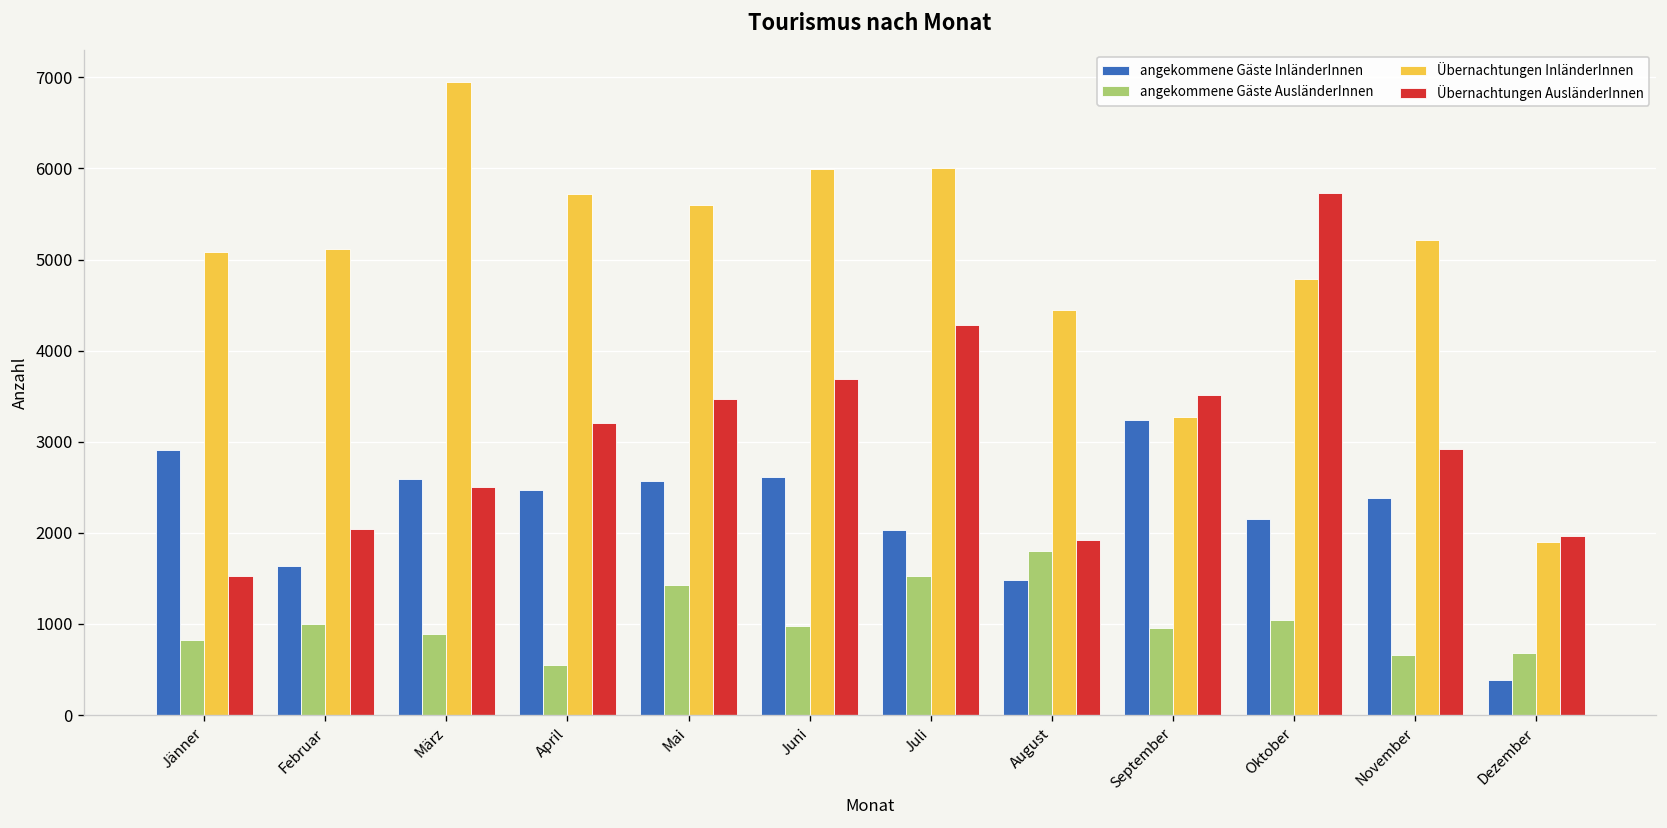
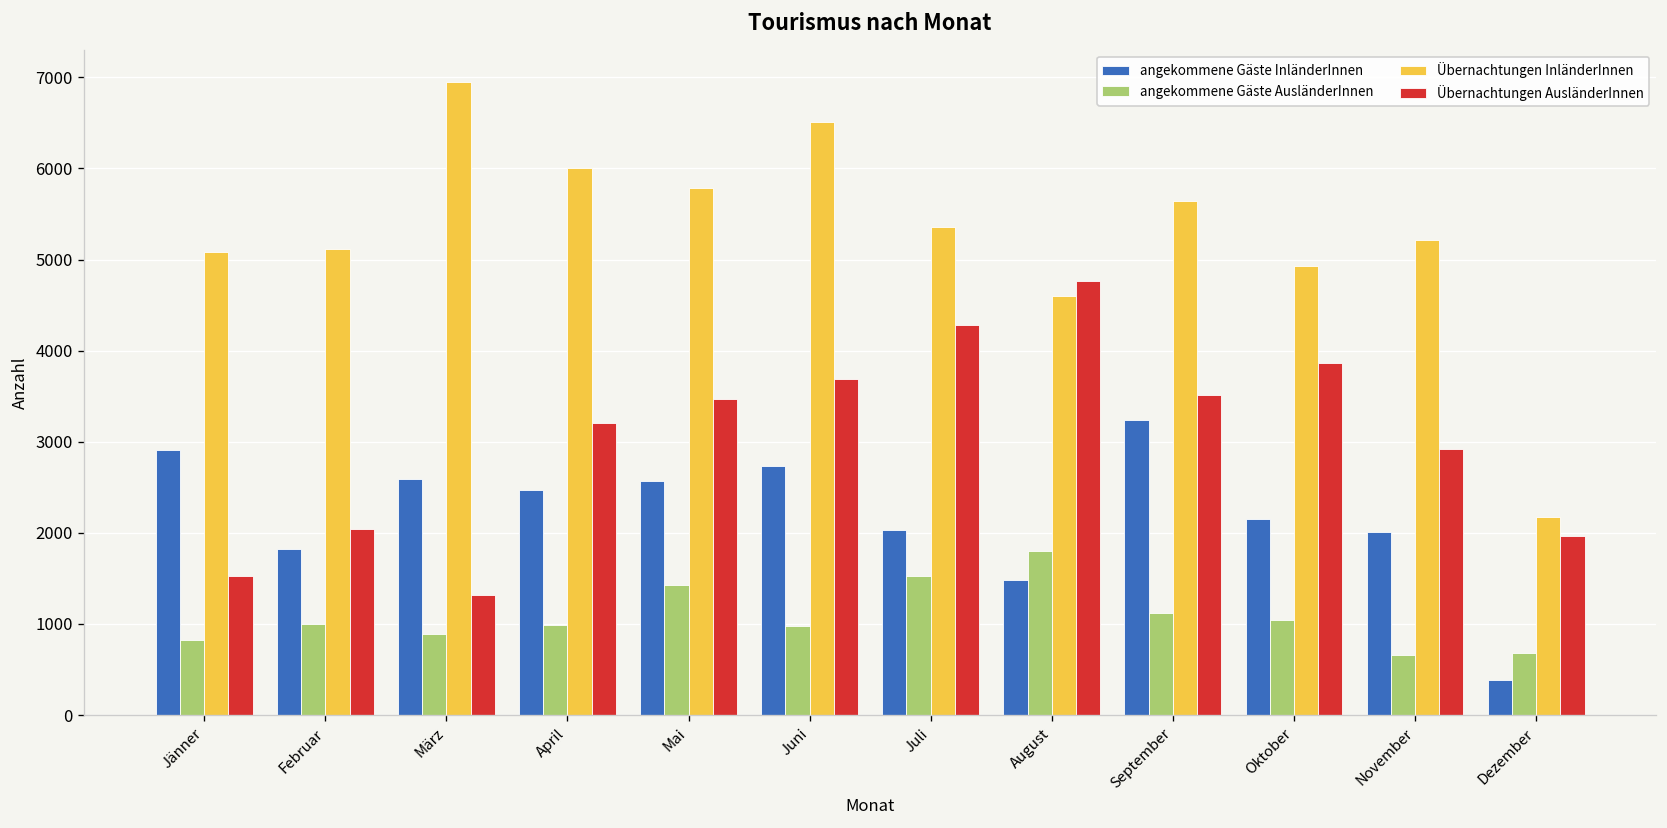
  {
    "angekommene Gäste InländerInnen": {
      "Jänner": 2900,
-     "Februar": 1600,
+     "Februar": 1800,
      "März": 2600,
      "April": 2500,
      "Mai": 2600,
-     "Juni": 2600,
+     "Juni": 2700,
      "Juli": 2000,
      "August": 1500,
      "September": 3200,
      "Oktober": 2100,
-     "November": 2400,
+     "November": 2000,
      "Dezember": 400
    },
    "angekommene Gäste AusländerInnen": {
      "Jänner": 800,
      "Februar": 1000,
      "März": 900,
-     "April": 500,
+     "April": 1000,
      "Mai": 1400,
      "Juni": 1000,
      "Juli": 1500,
      "August": 1800,
-     "September": 1000,
+     "September": 1100,
      "Oktober": 1000,
      "November": 700,
      "Dezember": 700
    },
    "Übernachtungen InländerInnen": {
      "Jänner": 5100,
      "Februar": 5100,
      "März": 7000,
-     "April": 5700,
-     "Mai": 5600,
-     "Juni": 6000,
-     "Juli": 6000,
-     "August": 4500,
-     "September": 3300,
-     "Oktober": 4800,
+     "April": 6000,
+     "Mai": 5800,
+     "Juni": 6500,
+     "Juli": 5400,
+     "August": 4600,
+     "September": 5600,
+     "Oktober": 4900,
      "November": 5200,
-     "Dezember": 1900
+     "Dezember": 2200
    },
    "Übernachtungen AusländerInnen": {
      "Jänner": 1500,
      "Februar": 2000,
-     "März": 2500,
+     "März": 1300,
      "April": 3200,
      "Mai": 3500,
      "Juni": 3700,
      "Juli": 4300,
-     "August": 1900,
+     "August": 4800,
      "September": 3500,
-     "Oktober": 5700,
+     "Oktober": 3900,
      "November": 2900,
      "Dezember": 2000
    }
  }
